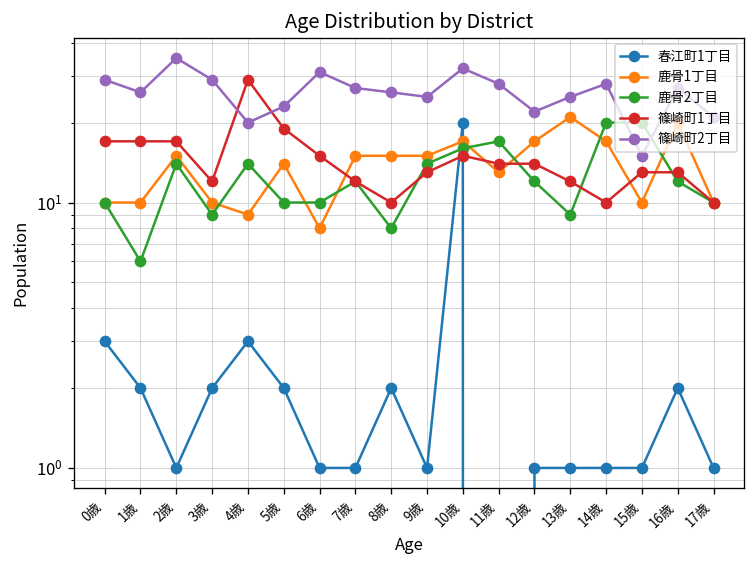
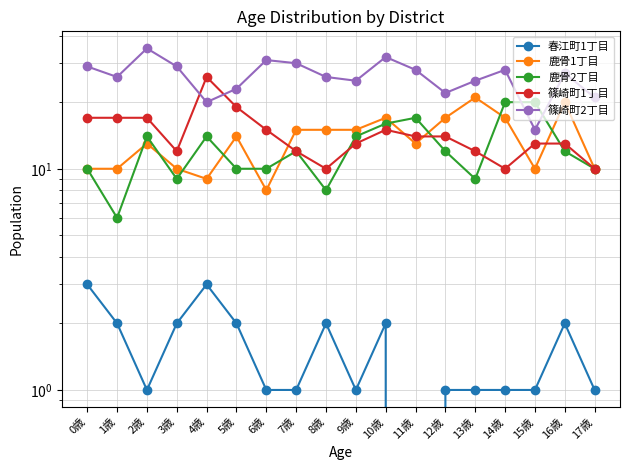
  {
    "春江町1丁目": {
      "0歳": 3,
      "1歳": 2,
      "2歳": 1,
      "3歳": 2,
      "4歳": 3,
      "5歳": 2,
      "6歳": 1,
      "7歳": 1,
      "8歳": 2,
      "9歳": 1,
-     "10歳": 20,
+     "10歳": 2,
      "12歳": 1,
      "13歳": 1,
      "14歳": 1,
      "15歳": 1,
      "16歳": 2,
      "17歳": 1
    },
    "鹿骨1丁目": {
      "1歳": 10,
-     "2歳": 15,
+     "2歳": 13,
      "3歳": 10,
      "4歳": 9,
      "5歳": 14,
      "6歳": 8,
      "7歳": 15,
      "8歳": 15,
      "9歳": 15,
      "10歳": 17,
      "11歳": 13,
      "12歳": 17,
      "13歳": 21,
      "14歳": 17,
      "15歳": 10
    },
    "鹿骨2丁目": {
      "1歳": 6,
      "2歳": 14,
      "3歳": 9,
      "4歳": 14,
      "5歳": 10,
      "6歳": 10,
      "8歳": 8,
      "9歳": 14,
      "10歳": 16,
      "11歳": 17,
      "12歳": 12,
      "13歳": 9,
      "14歳": 20,
      "16歳": 12
    },
    "篠崎町1丁目": {
      "0歳": 17,
      "1歳": 17,
      "2歳": 17,
      "3歳": 12,
-     "4歳": 29,
+     "4歳": 26,
      "5歳": 19,
      "6歳": 15,
      "8歳": 10,
      "9歳": 13,
      "10歳": 15,
      "11歳": 14,
      "12歳": 14,
      "13歳": 12,
      "14歳": 10,
      "15歳": 13,
      "16歳": 13
    },
    "篠崎町2丁目": {
      "0歳": 29,
      "1歳": 26,
      "2歳": 35,
      "3歳": 29,
      "4歳": 20,
      "5歳": 23,
      "6歳": 31,
-     "7歳": 27,
+     "7歳": 30,
      "8歳": 26,
      "9歳": 25,
      "10歳": 32,
      "11歳": 28,
      "12歳": 22,
      "13歳": 25,
      "14歳": 28,
      "15歳": 15
    }
  }
